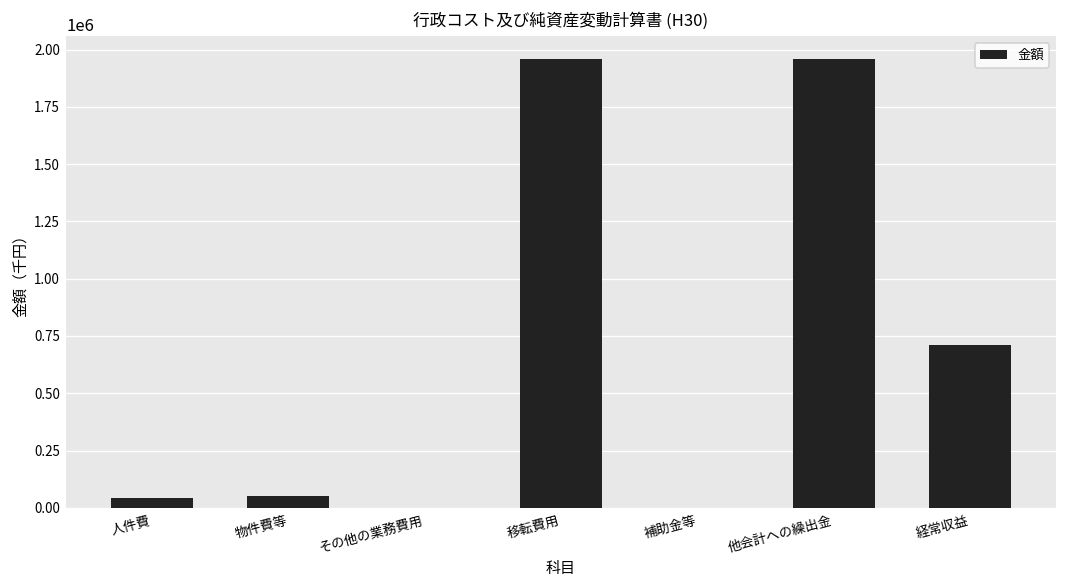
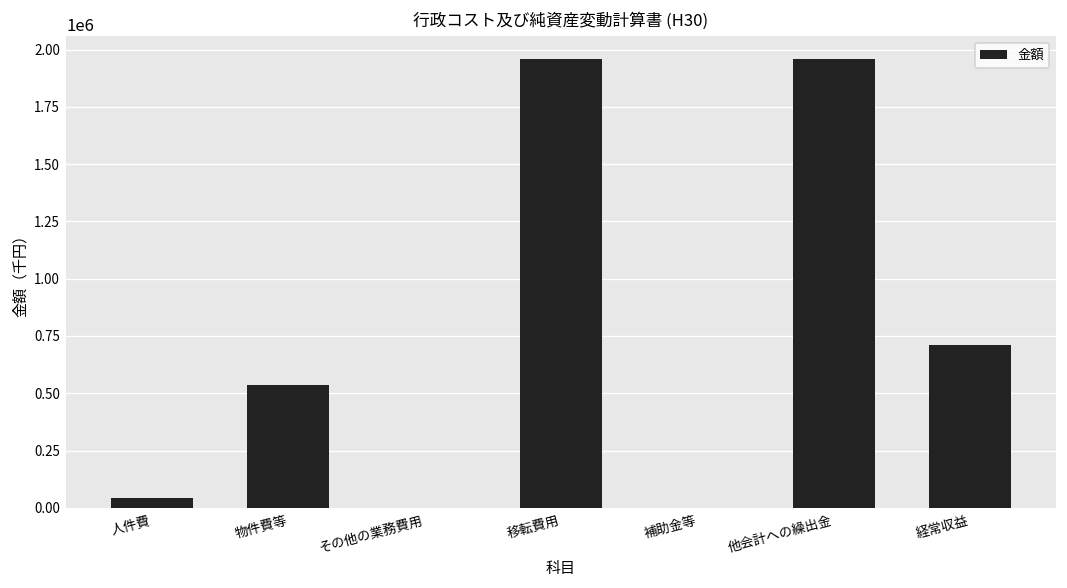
  {
    "人件費": 40000,
-   "物件費等": 50000,
+   "物件費等": 530000,
    "移転費用": 1960000,
    "他会計への繰出金": 1960000,
    "経常収益": 710000
  }
